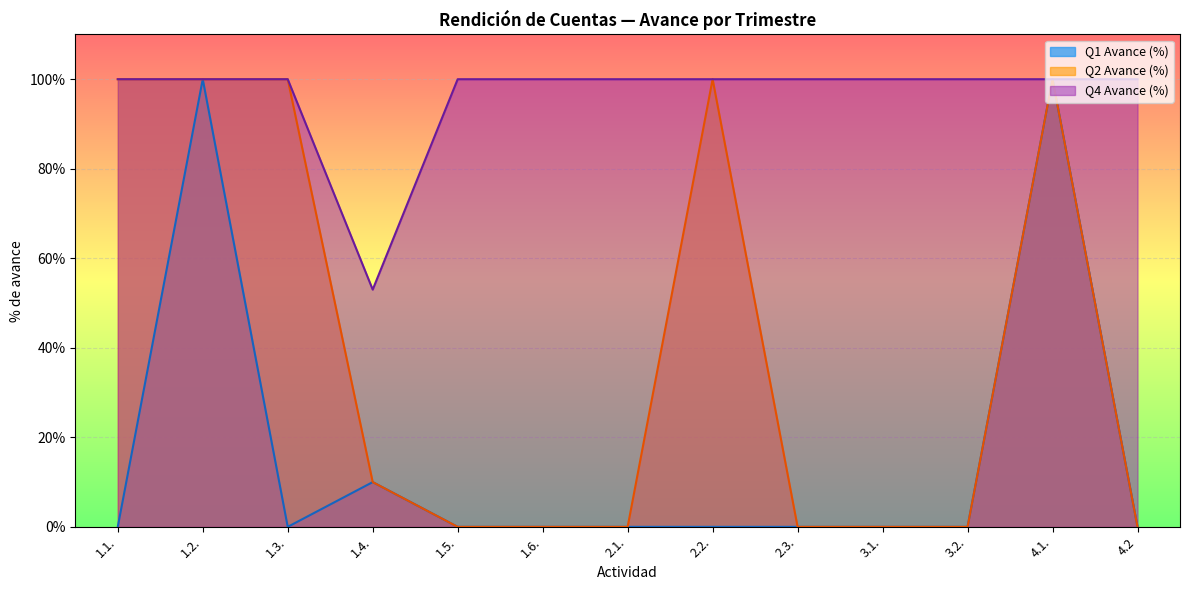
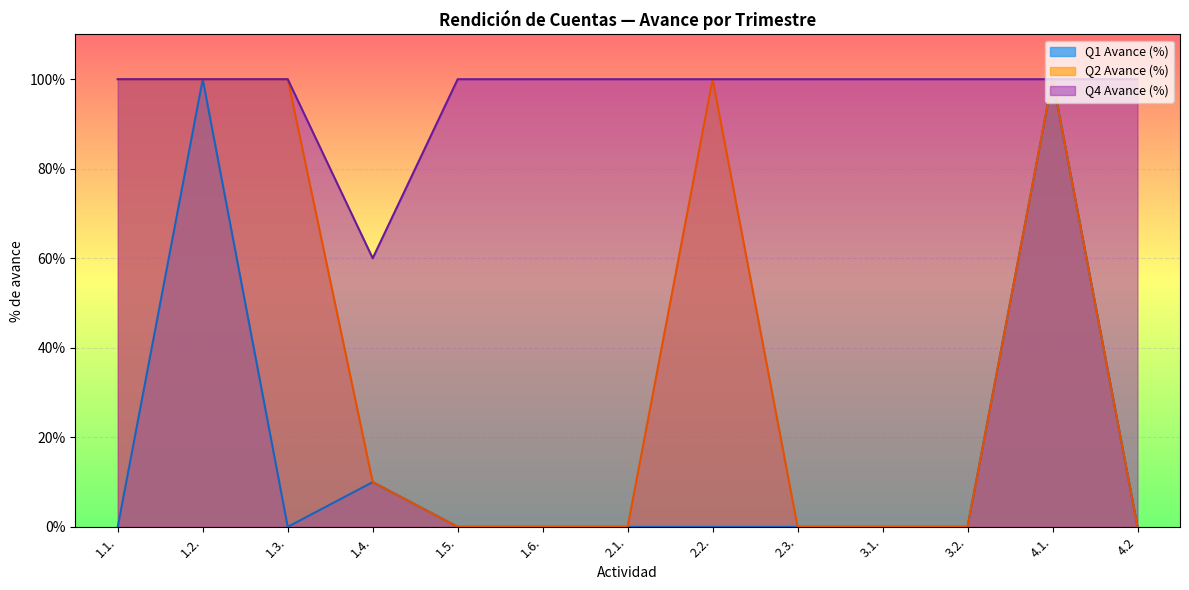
  {
    "Q1 Avance (%)": {
      "1.1.": "0%",
      "1.3.": "0%",
      "2.2.": "0%"
    },
    "Q4 Avance (%)": {
-     "1.4.": "53%",
+     "1.4.": "60%",
      "1.5.": "100%",
      "1.6.": "100%",
      "2.1.": "100%",
      "2.3.": "100%",
      "3.1.": "100%",
      "3.2.": "100%"
    }
  }
